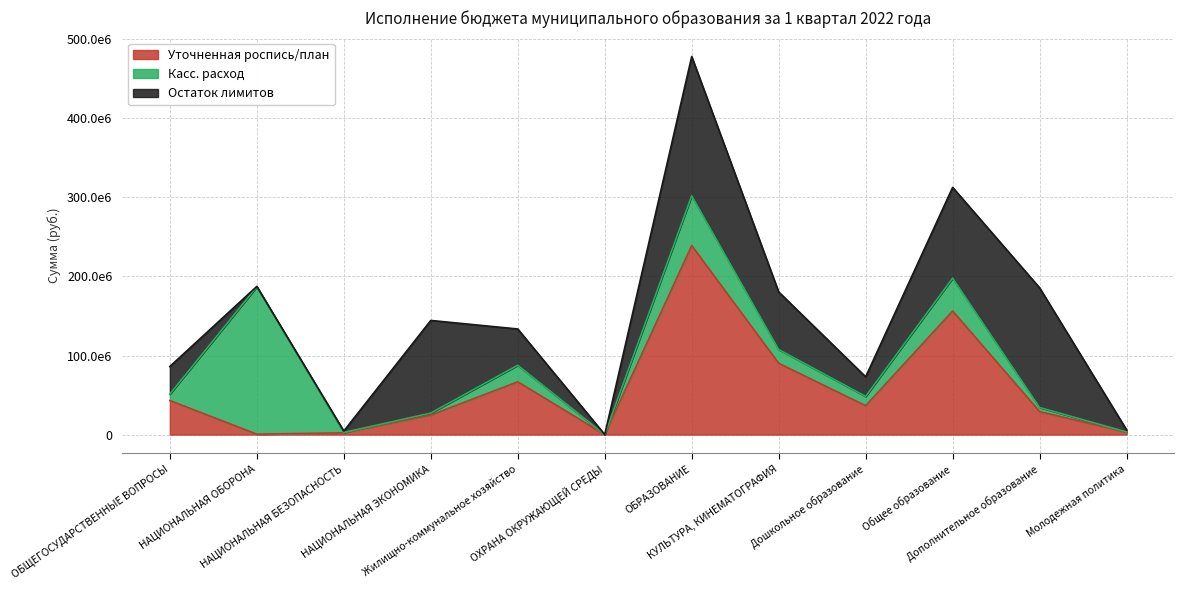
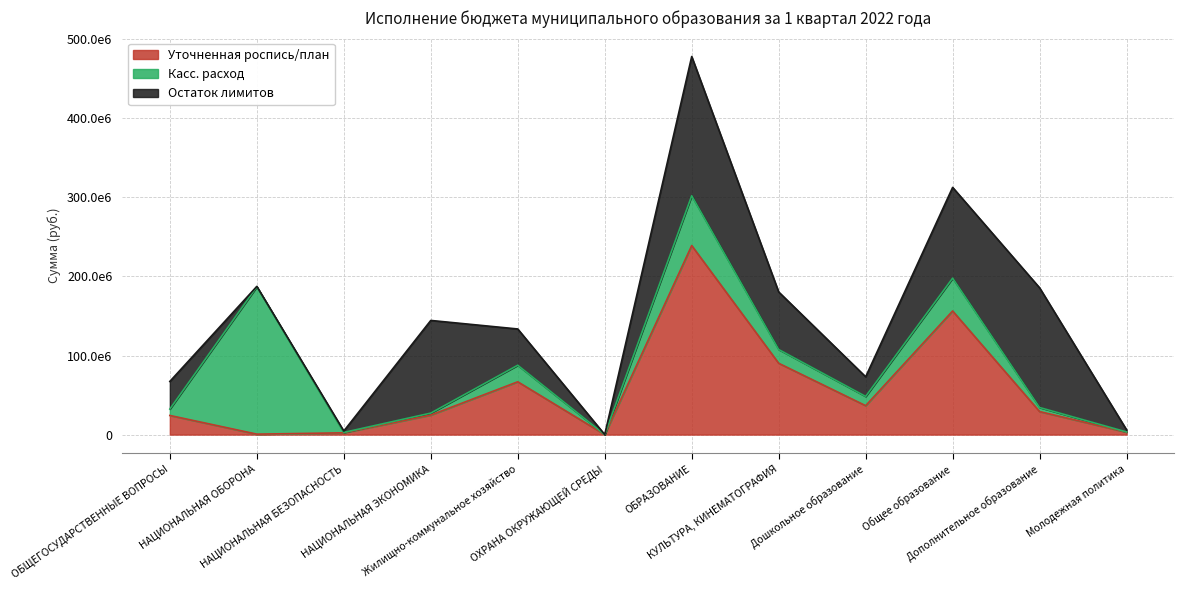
  {
    "Уточненная роспись/план": {
-     "ОБЩЕГОСУДАРСТВЕННЫЕ ВОПРОСЫ": 40000000,
+     "ОБЩЕГОСУДАРСТВЕННЫЕ ВОПРОСЫ": 20000000,
      "НАЦИОНАЛЬНАЯ ОБОРОНА": 0,
      "Жилищно-коммунальное хозяйство": 70000000,
      "ОБРАЗОВАНИЕ": 240000000,
      "КУЛЬТУРА, КИНЕМАТОГРАФИЯ": 90000000,
      "Дошкольное образование": 40000000,
      "Общее образование": 160000000,
      "Дополнительное образование": 30000000
    },
    "Касс. расход": {
      "ОБЩЕГОСУДАРСТВЕННЫЕ ВОПРОСЫ": 10000000,
      "Жилищно-коммунальное хозяйство": 20000000,
      "ОБРАЗОВАНИЕ": 60000000,
      "КУЛЬТУРА, КИНЕМАТОГРАФИЯ": 20000000,
      "Дошкольное образование": 10000000,
      "Общее образование": 40000000,
      "Дополнительное образование": 10000000
    },
    "Остаток лимитов": {
      "ОБЩЕГОСУДАРСТВЕННЫЕ ВОПРОСЫ": 30000000,
      "НАЦИОНАЛЬНАЯ ЭКОНОМИКА": 120000000,
      "Жилищно-коммунальное хозяйство": 50000000,
      "ОБРАЗОВАНИЕ": 180000000,
      "КУЛЬТУРА, КИНЕМАТОГРАФИЯ": 70000000,
      "Дошкольное образование": 20000000,
      "Общее образование": 110000000,
      "Дополнительное образование": 150000000
    }
  }
